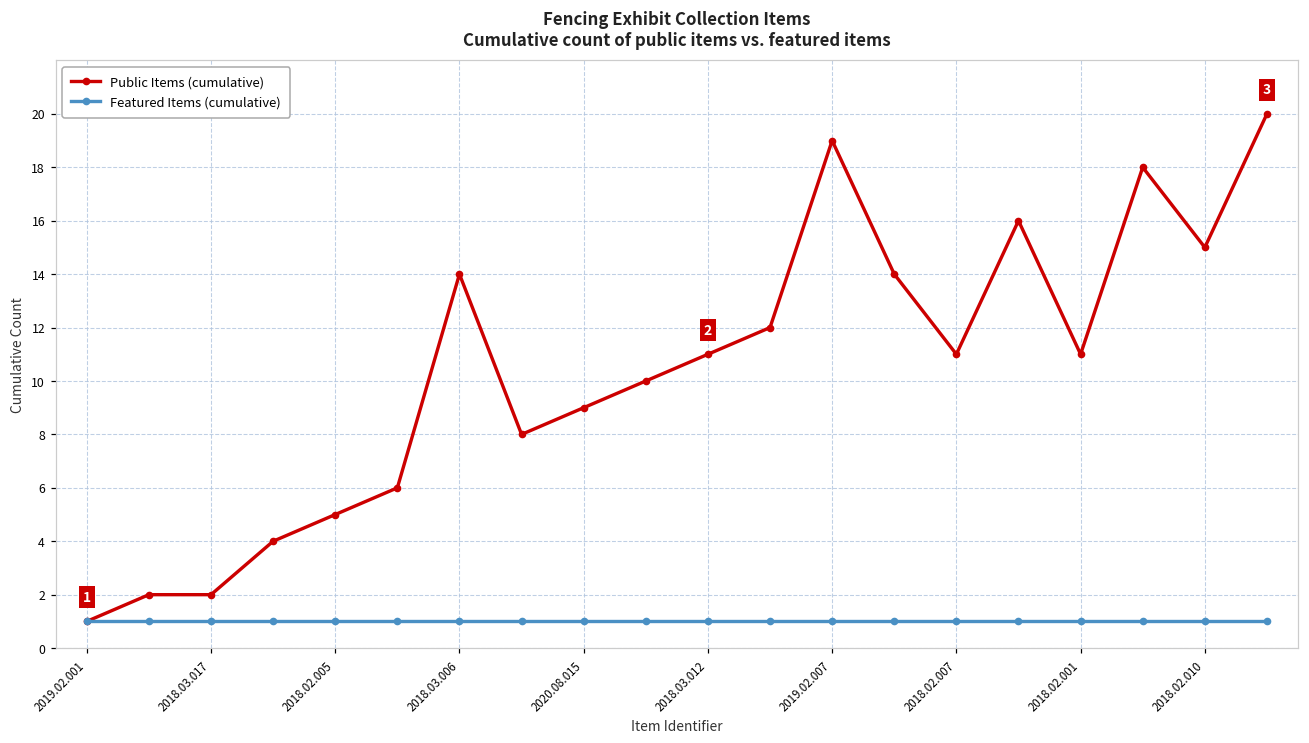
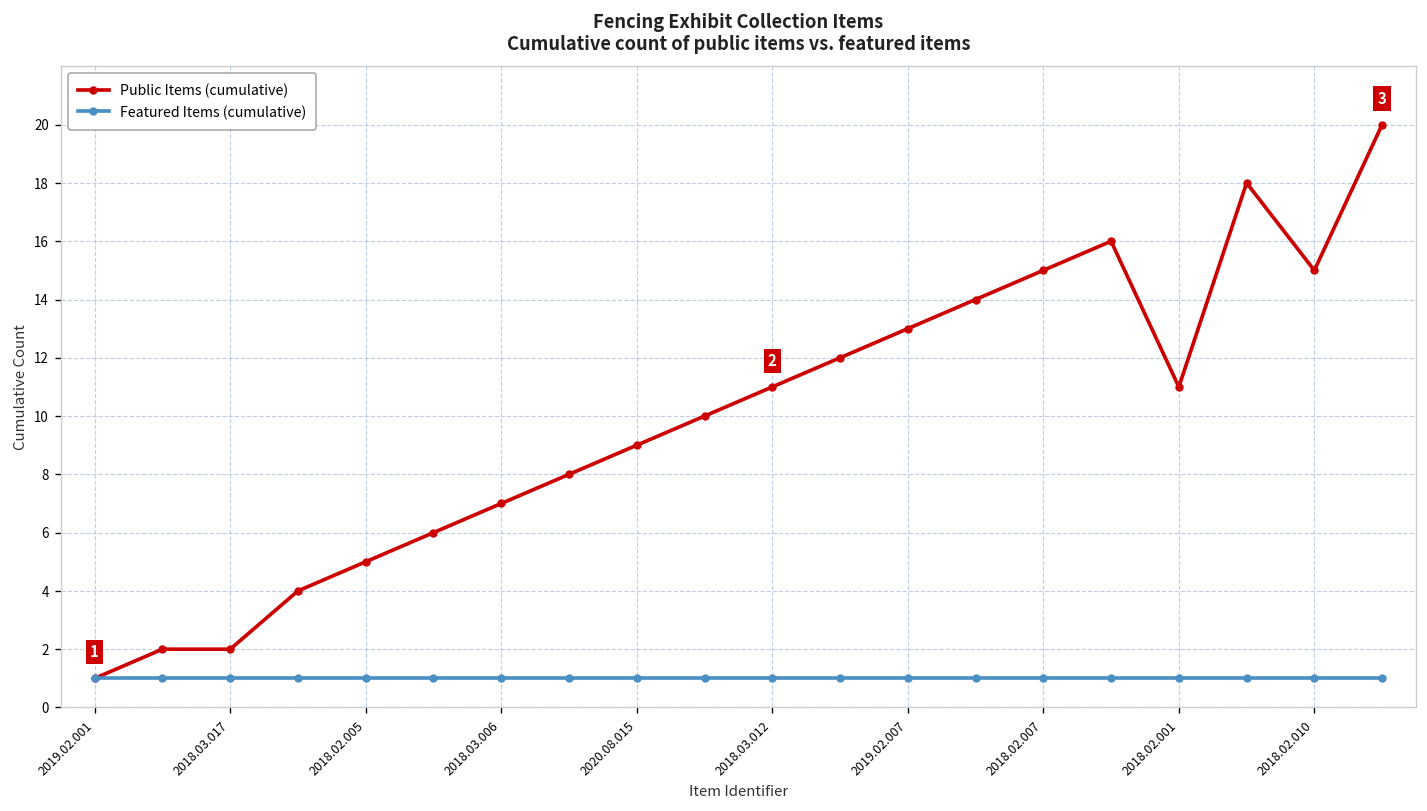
  {
    "Public Items (cumulative)": {
      "2018.03.017": 2,
      "2018.02.005": 5,
-     "2018.03.006": 14,
+     "2018.03.006": 7,
      "2020.08.015": 9,
-     "2019.02.007": 19,
-     "2018.02.007": 11,
+     "2019.02.007": 13,
+     "2018.02.007": 15,
      "2018.02.001": 11,
      "2018.02.010": 15
    },
    "Featured Items (cumulative)": {
      "2018.03.017": 1,
      "2018.02.005": 1,
      "2018.03.006": 1,
      "2020.08.015": 1,
      "2018.03.012": 1,
      "2019.02.007": 1,
      "2018.02.007": 1,
      "2018.02.001": 1,
      "2018.02.010": 1
    }
  }
